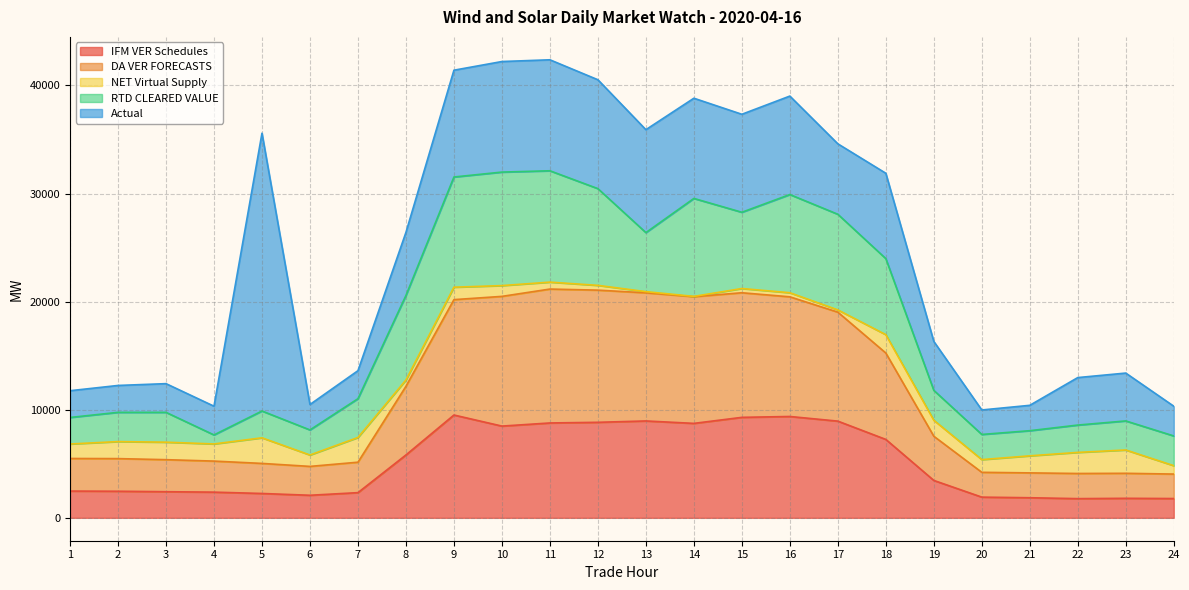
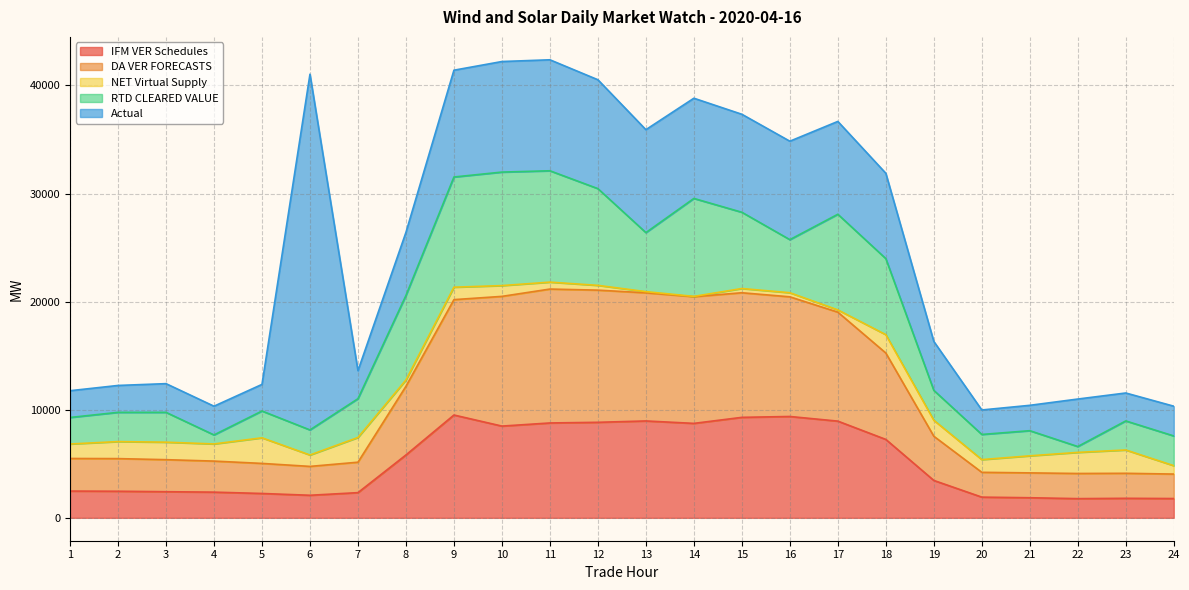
  {
    "NET Virtual Supply": {
      "1": 1300,
      "2": 1600,
      "3": 1600,
      "4": 1600,
      "5": 2400,
      "6": 1100,
      "7": 2300,
      "8": 600,
      "9": 1200,
      "10": 1000,
      "11": 600,
      "12": 400,
      "15": 400,
      "16": 400,
      "18": 1700,
      "19": 1500,
      "20": 1200,
      "21": 1600,
      "22": 2000,
      "23": 2200,
      "24": 800
    },
    "RTD CLEARED VALUE": {
      "1": 2500,
      "2": 2700,
      "3": 2800,
      "4": 800,
      "5": 2500,
      "6": 2300,
      "7": 3600,
      "8": 7800,
      "9": 10200,
      "10": 10500,
      "11": 10300,
      "12": 8900,
      "13": 5500,
      "14": 9100,
      "15": 7100,
-     "16": 9100,
+     "16": 4900,
      "17": 8800,
      "18": 7000,
      "19": 2800,
      "20": 2300,
      "21": 2300,
-     "22": 2500,
+     "22": 500,
      "23": 2700,
      "24": 2800
    },
    "Actual": {
      "1": 2500,
      "2": 2500,
      "3": 2700,
      "4": 2700,
-     "5": 25700,
-     "6": 2400,
+     "5": 2500,
+     "6": 32900,
      "7": 2600,
      "8": 5800,
      "9": 9900,
      "10": 10200,
      "11": 10300,
      "12": 10100,
      "13": 9500,
      "14": 9300,
      "15": 9100,
      "16": 9100,
-     "17": 6500,
+     "17": 8600,
      "18": 7900,
      "19": 4500,
      "20": 2300,
      "21": 2300,
      "22": 4400,
-     "23": 4400,
+     "23": 2600,
      "24": 2800
    }
  }
